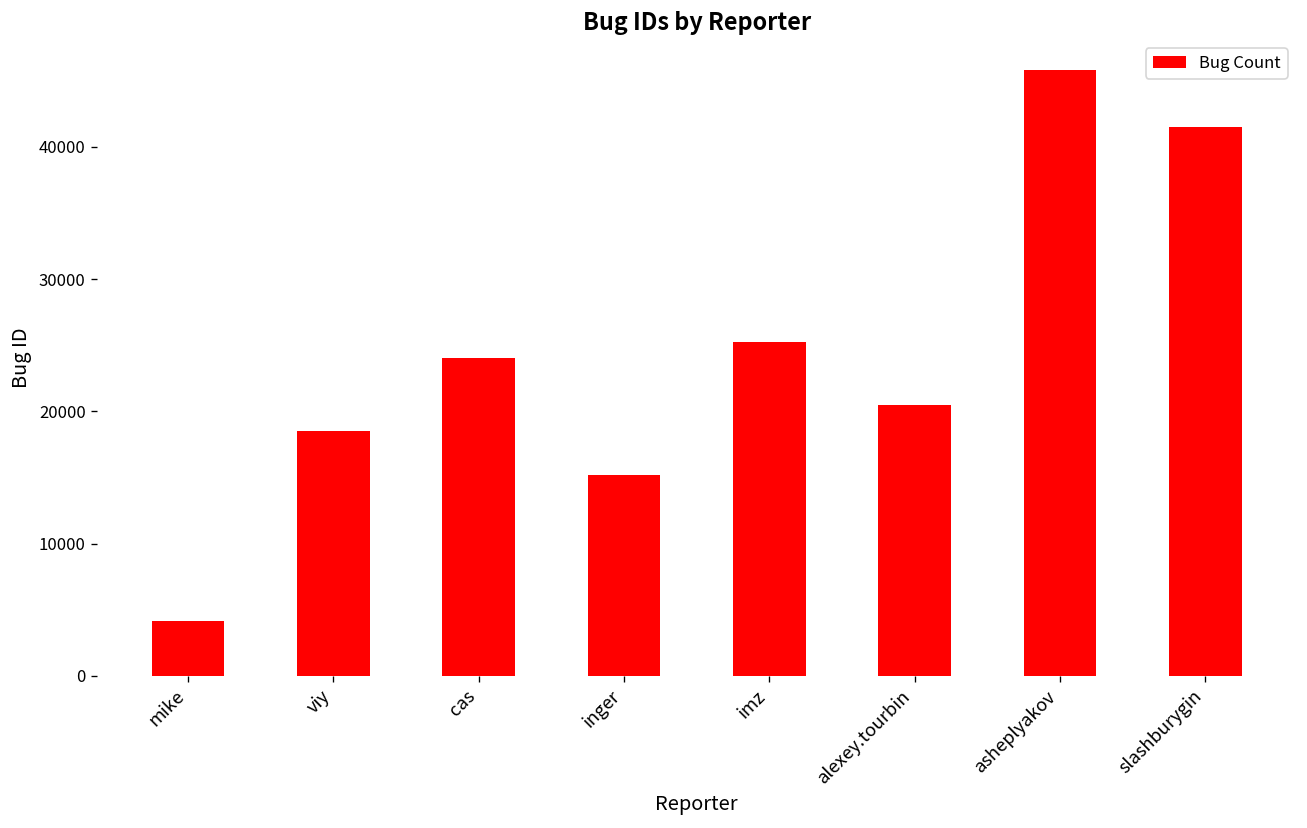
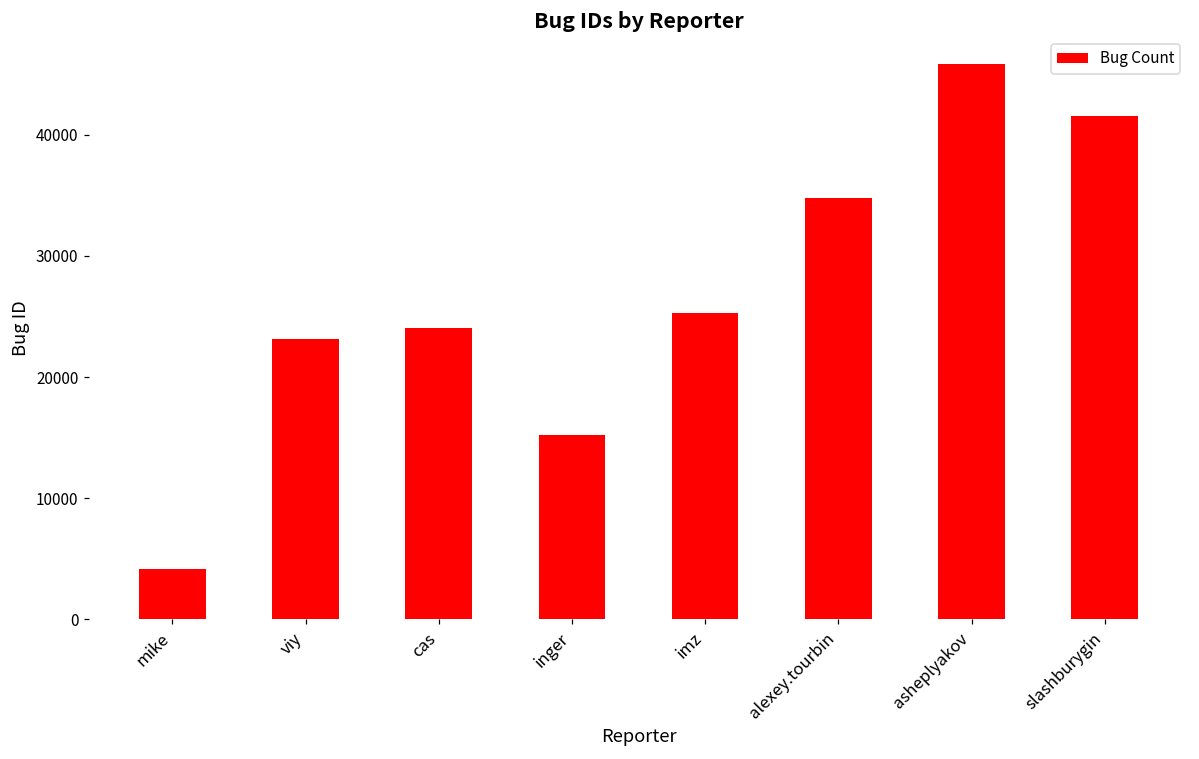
  {
    "mike": 4100,
-   "viy": 18500,
+   "viy": 23100,
    "cas": 24100,
    "inger": 15200,
    "imz": 25200,
-   "alexey.tourbin": 20500,
+   "alexey.tourbin": 34800,
    "asheplyakov": 45800,
    "slashburygin": 41500
  }
